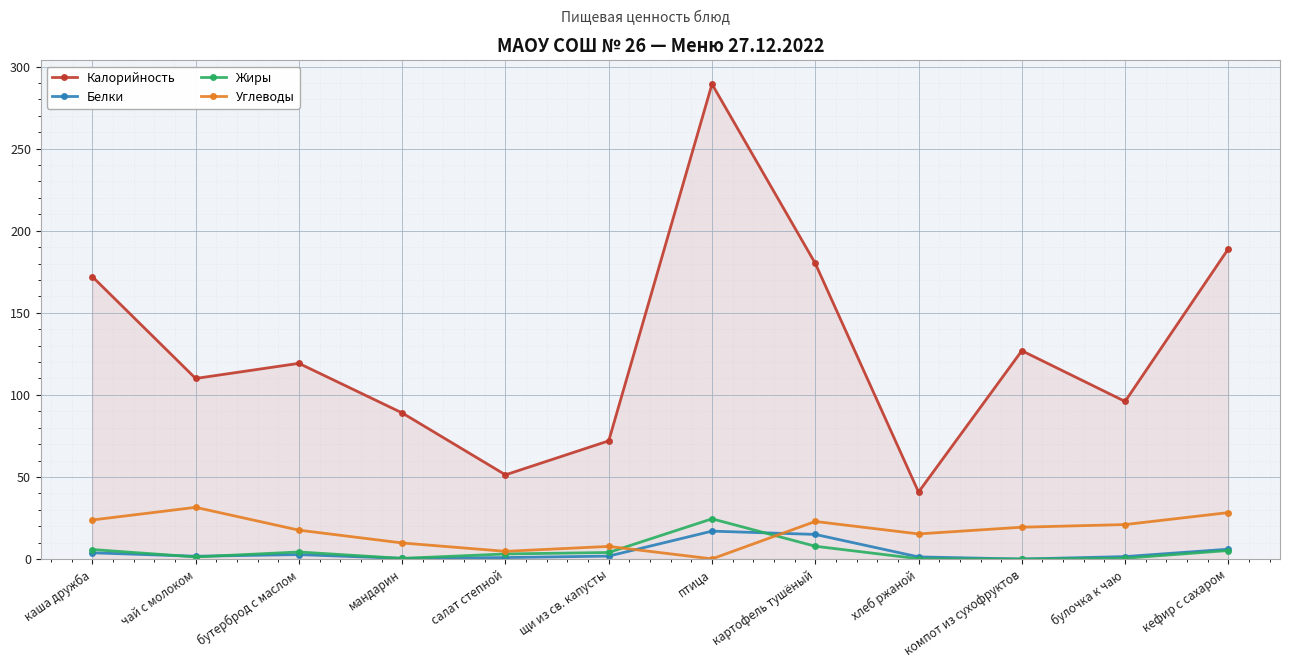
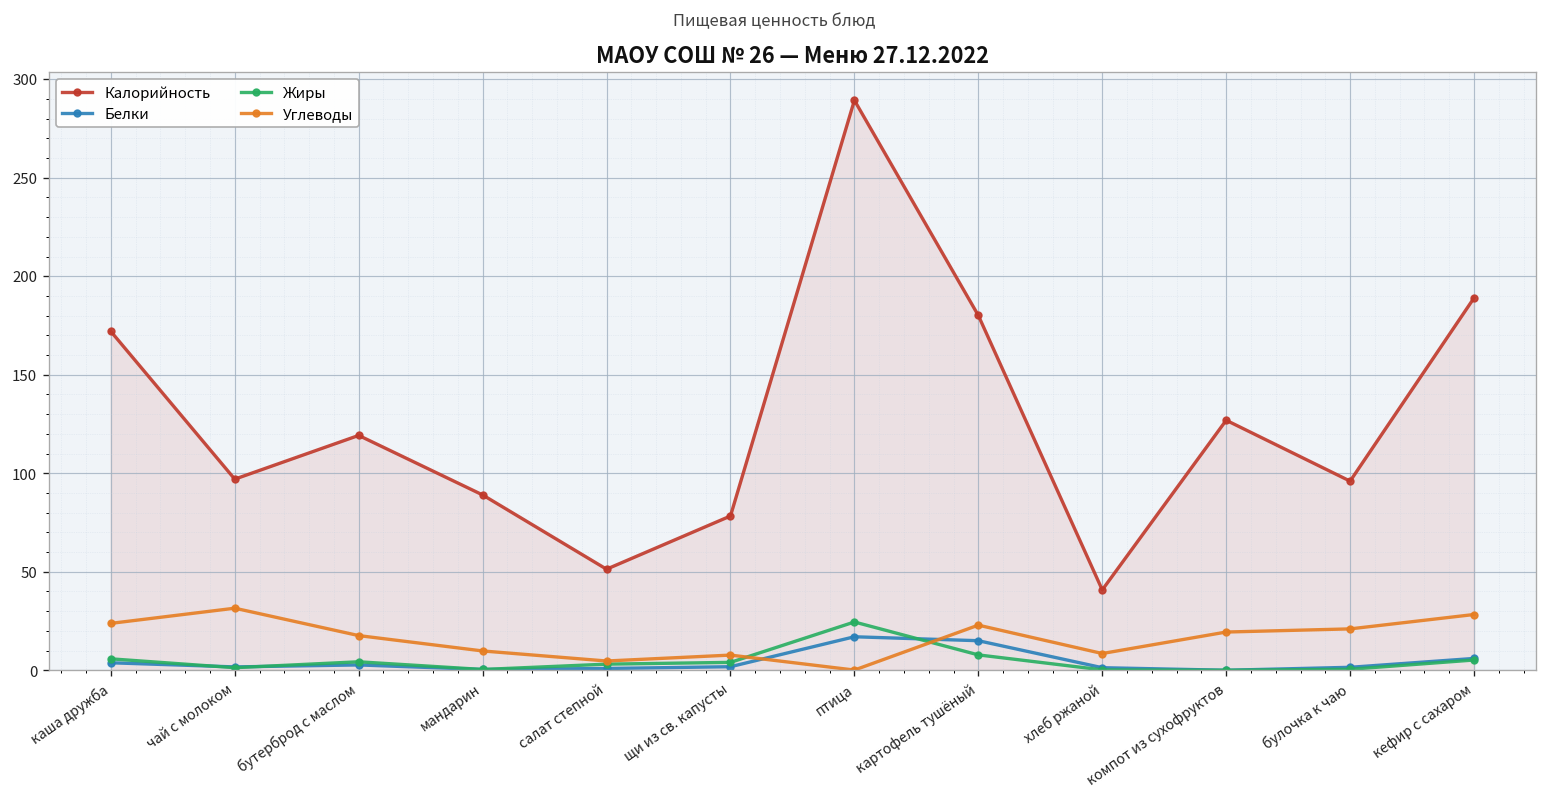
  {
    "Калорийность": {
      "каша дружба": 172,
-     "чай с молоком": 110,
+     "чай с молоком": 97,
      "бутерброд с маслом": 119,
      "мандарин": 89,
      "салат степной": 51,
-     "щи из св. капусты": 72,
+     "щи из св. капусты": 78,
      "птица": 289,
      "картофель тушёный": 180,
      "хлеб ржаной": 41,
      "компот из сухофруктов": 127,
      "булочка к чаю": 96,
      "кефир с сахаром": 189
    },
    "Белки": {
      "каша дружба": 4,
      "бутерброд с маслом": 3,
      "салат степной": 1,
      "щи из св. капусты": 2,
      "птица": 17,
      "картофель тушёный": 15
    },
    "Жиры": {
      "каша дружба": 6,
      "бутерброд с маслом": 4,
      "салат степной": 3,
      "щи из св. капусты": 4,
      "птица": 25,
      "картофель тушёный": 8
    },
    "Углеводы": {
      "каша дружба": 24,
      "чай с молоком": 32,
      "бутерброд с маслом": 18,
      "мандарин": 10,
      "салат степной": 5,
      "щи из св. капусты": 8,
      "птица": 0,
      "картофель тушёный": 23,
-     "хлеб ржаной": 15,
+     "хлеб ржаной": 9,
      "компот из сухофруктов": 19,
      "булочка к чаю": 21,
      "кефир с сахаром": 28
    }
  }
